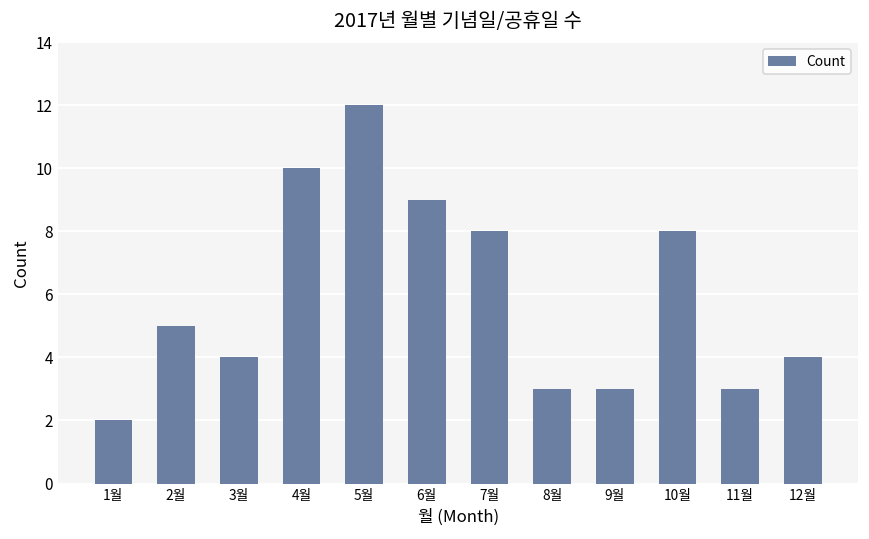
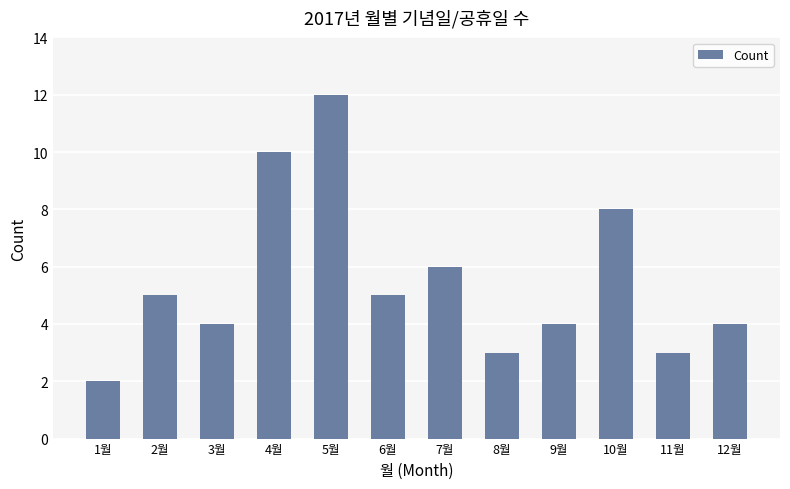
  {
    "1월": 2,
    "2월": 5,
    "3월": 4,
    "4월": 10,
    "5월": 12,
-   "6월": 9,
-   "7월": 8,
+   "6월": 5,
+   "7월": 6,
    "8월": 3,
-   "9월": 3,
+   "9월": 4,
    "10월": 8,
    "11월": 3,
    "12월": 4
  }
